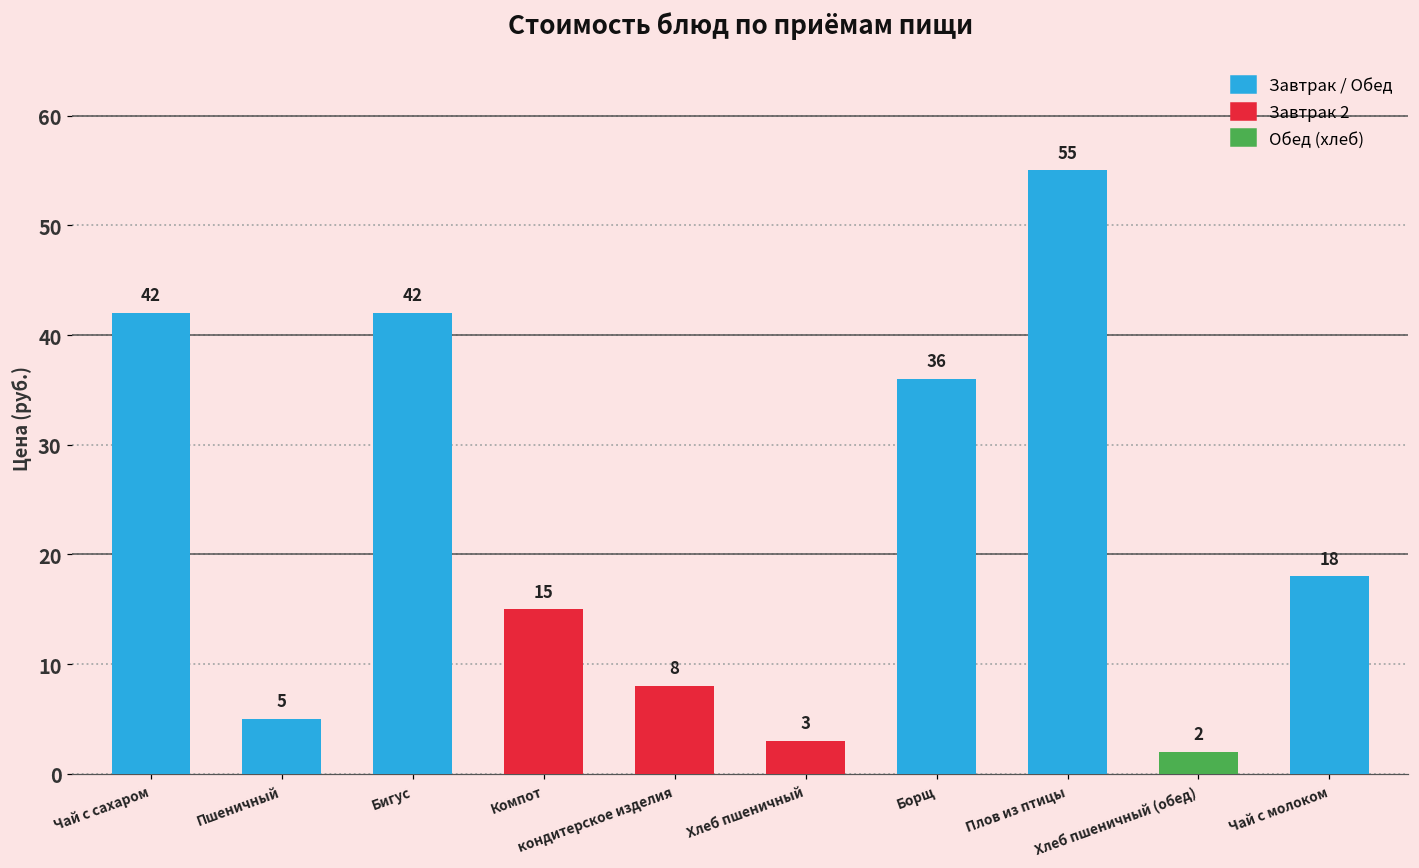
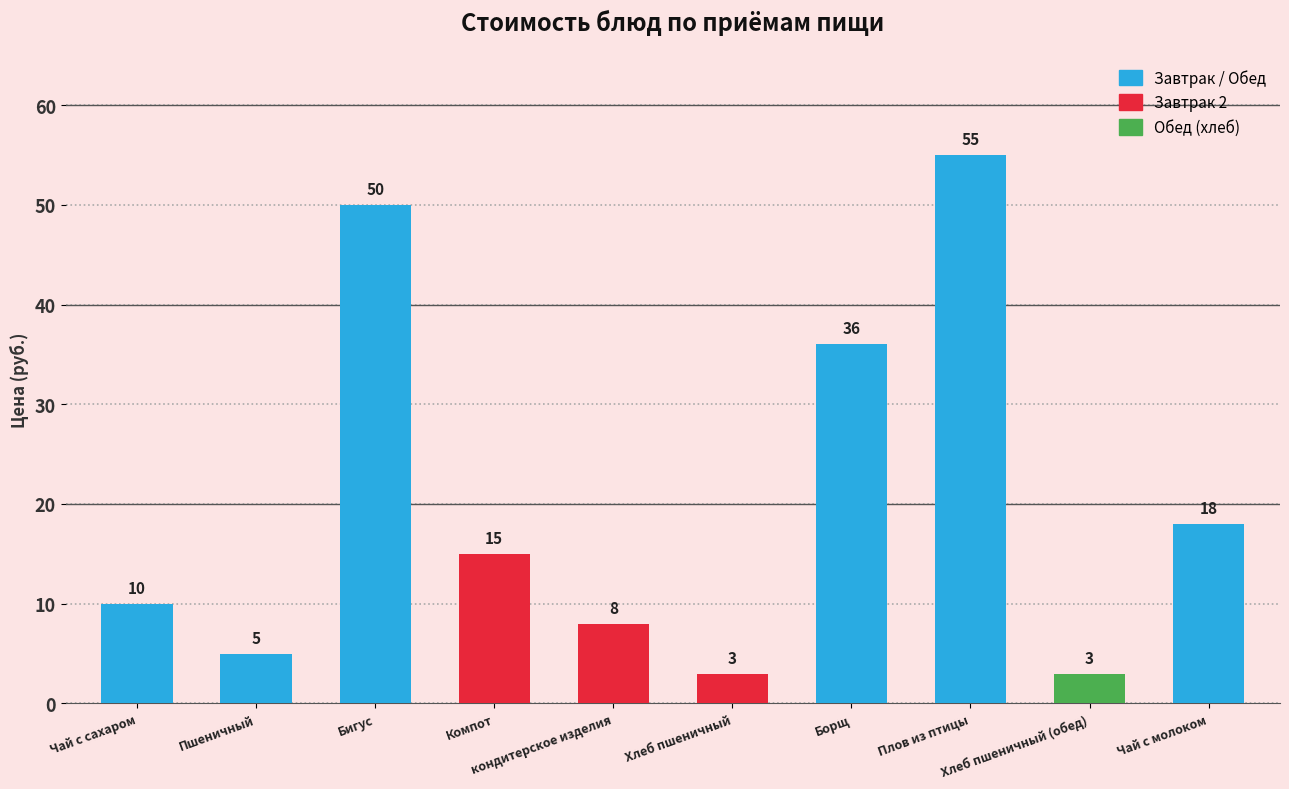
  {
-   "Чай с сахаром": 42,
+   "Чай с сахаром": 10,
    "Пшеничный": 5,
-   "Бигус": 42,
+   "Бигус": 50,
    "Компот": 15,
    "кондитерское изделия": 8,
    "Хлеб пшеничный": 3,
    "Борщ": 36,
    "Плов из птицы": 55,
-   "Хлеб пшеничный (обед)": 2,
+   "Хлеб пшеничный (обед)": 3,
    "Чай с молоком": 18
  }
